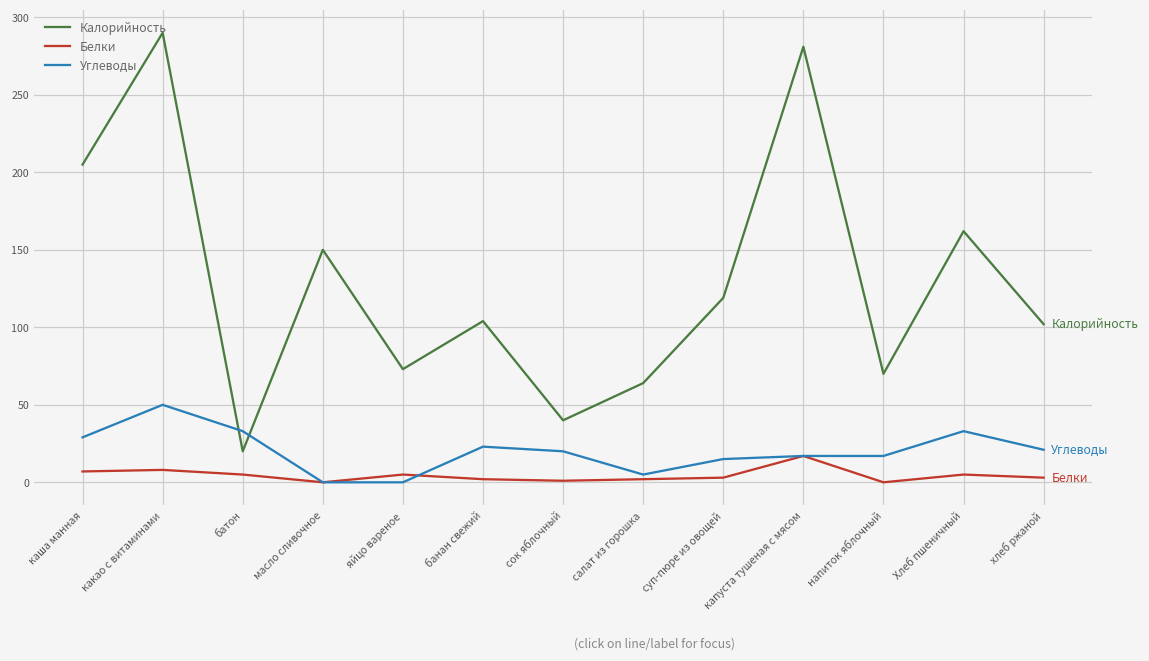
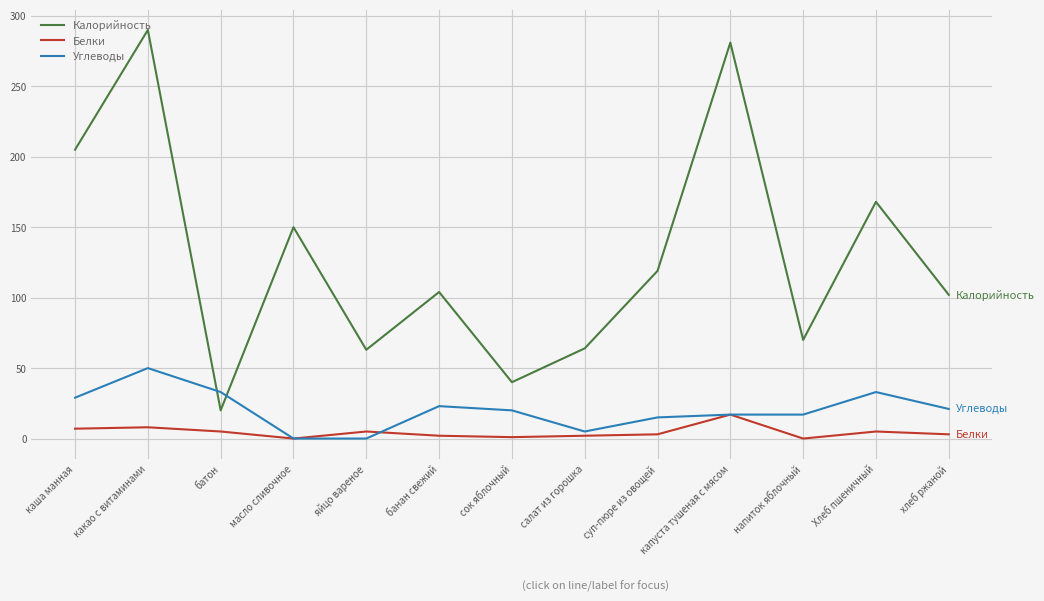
  {
    "Калорийность": {
      "каша манная": 205,
      "какао с витаминами": 290,
      "батон": 20,
      "масло сливочное": 150,
-     "яйцо вареное": 73,
+     "яйцо вареное": 63,
      "банан свежий": 104,
      "сок яблочный": 40,
      "салат из горошка": 64,
      "суп-пюре из овощей": 119,
      "капуста тушеная с мясом": 281,
      "напиток яблочный": 70,
-     "Хлеб пшеничный": 162,
+     "Хлеб пшеничный": 168,
      "хлеб ржаной": 102
    },
    "Белки": {
      "каша манная": 7,
      "какао с витаминами": 8,
      "батон": 5,
      "яйцо вареное": 5,
      "банан свежий": 2,
      "сок яблочный": 1,
      "салат из горошка": 2,
      "суп-пюре из овощей": 3,
      "напиток яблочный": 0,
      "Хлеб пшеничный": 5,
      "хлеб ржаной": 3
    },
    "Углеводы": {
      "каша манная": 29,
      "какао с витаминами": 50,
      "батон": 33,
      "яйцо вареное": 0,
      "банан свежий": 23,
      "сок яблочный": 20,
      "салат из горошка": 5,
      "суп-пюре из овощей": 15,
      "напиток яблочный": 17,
      "Хлеб пшеничный": 33,
      "хлеб ржаной": 21
    }
  }
